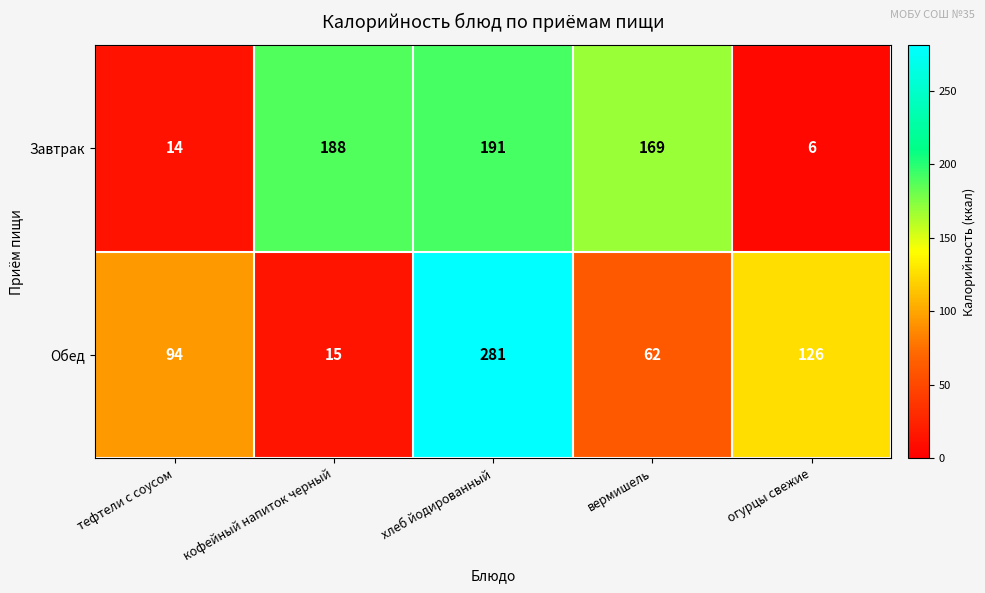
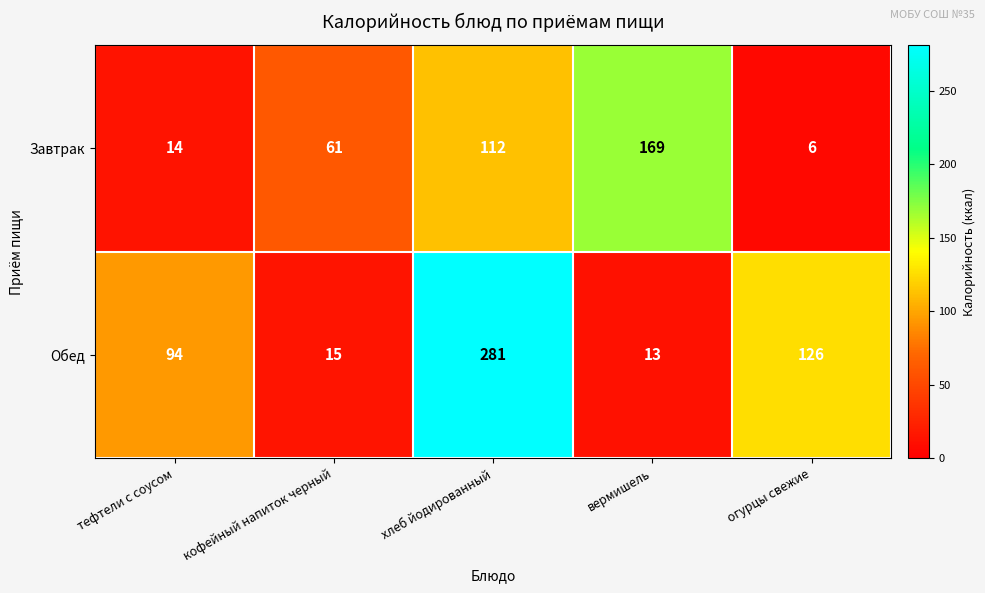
  {
    "Завтрак": {
      "тефтели с соусом": 14,
-     "кофейный напиток черный": 188,
-     "хлеб йодированный": 191,
+     "кофейный напиток черный": 61,
+     "хлеб йодированный": 112,
      "вермишель": 169,
      "огурцы свежие": 6
    },
    "Обед": {
      "тефтели с соусом": 94,
      "кофейный напиток черный": 15,
      "хлеб йодированный": 281,
-     "вермишель": 62,
+     "вермишель": 13,
      "огурцы свежие": 126
    }
  }
